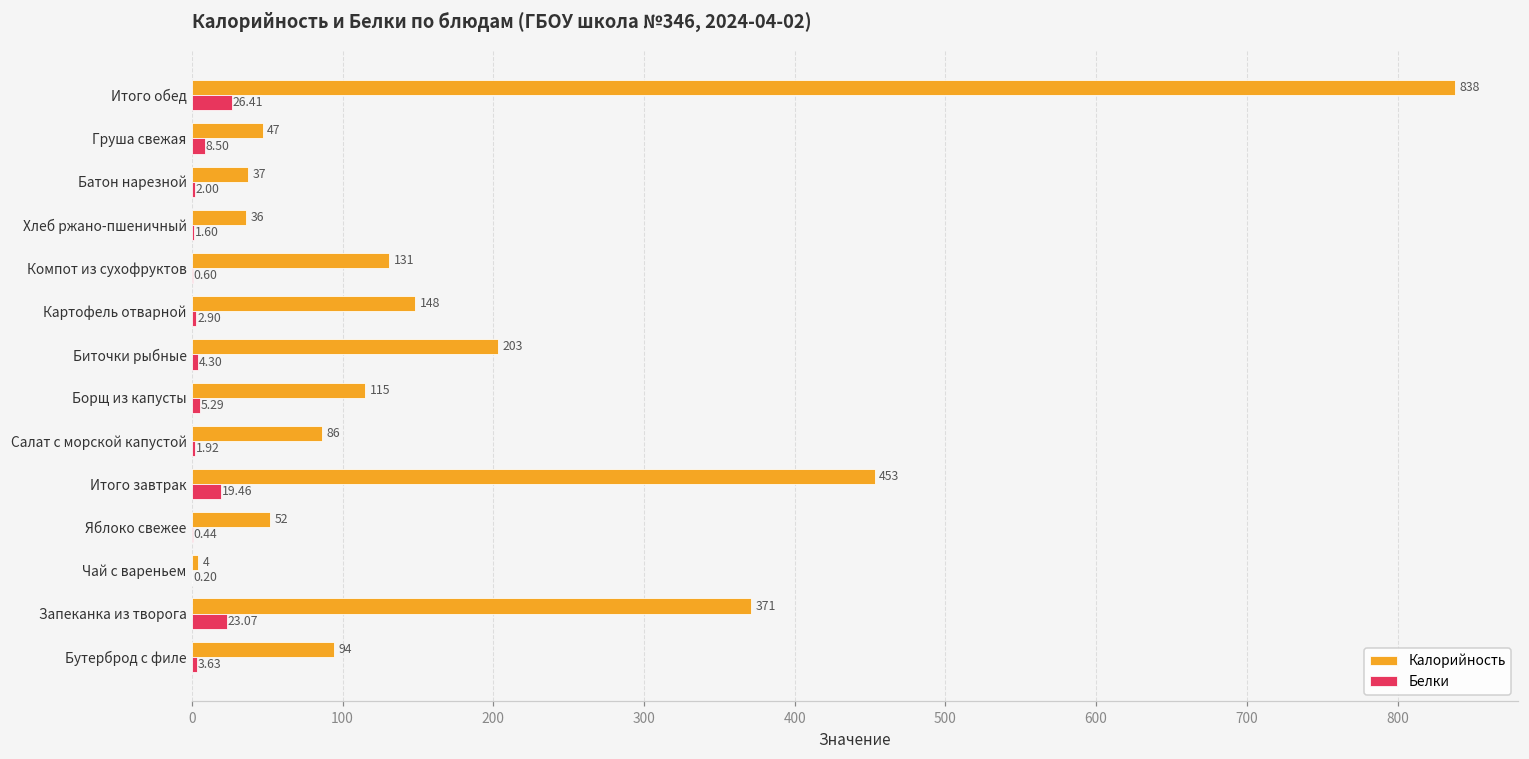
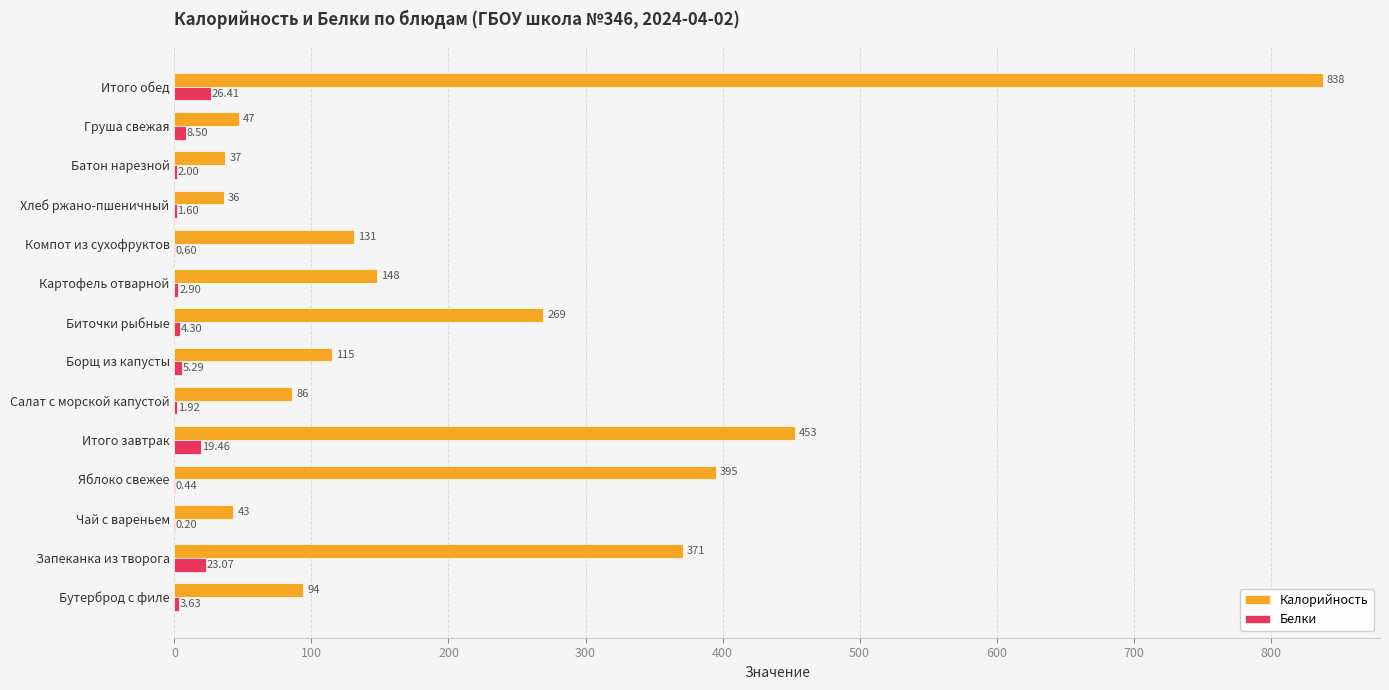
  {
    "Калорийность": {
      "Итого обед": 838,
      "Груша свежая": 47,
      "Батон нарезной": 37,
      "Хлеб ржано-пшеничный": 36,
      "Компот из сухофруктов": 131,
      "Картофель отварной": 148,
-     "Биточки рыбные": 203,
+     "Биточки рыбные": 269,
      "Борщ из капусты": 115,
      "Салат с морской капустой": 86,
      "Итого завтрак": 453,
-     "Яблоко свежее": 52,
-     "Чай с вареньем": 4,
+     "Яблоко свежее": 395,
+     "Чай с вареньем": 43,
      "Запеканка из творога": 371,
      "Бутерброд с филе": 94
    },
    "Белки": {
      "Итого обед": 26.41,
      "Груша свежая": 8.50,
      "Батон нарезной": 2.00,
      "Хлеб ржано-пшеничный": 1.60,
      "Компот из сухофруктов": 0.60,
      "Картофель отварной": 2.90,
      "Биточки рыбные": 4.30,
      "Борщ из капусты": 5.29,
      "Салат с морской капустой": 1.92,
      "Итого завтрак": 19.46,
      "Яблоко свежее": 0.44,
      "Чай с вареньем": 0.20,
      "Запеканка из творога": 23.07,
      "Бутерброд с филе": 3.63
    }
  }
